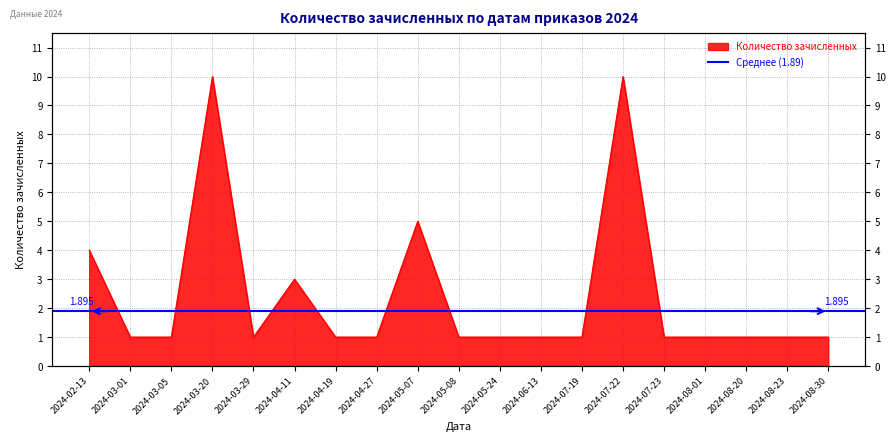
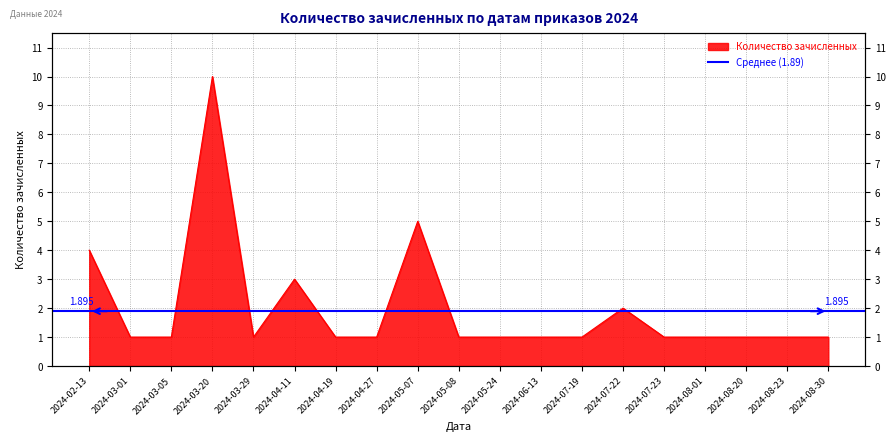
  {
    "2024-02-13": 4,
    "2024-03-01": 1,
    "2024-03-05": 1,
    "2024-03-20": 10,
    "2024-03-29": 1,
    "2024-04-11": 3,
    "2024-04-19": 1,
    "2024-04-27": 1,
    "2024-05-07": 5,
    "2024-05-08": 1,
    "2024-05-24": 1,
    "2024-06-13": 1,
    "2024-07-19": 1,
-   "2024-07-22": 10,
+   "2024-07-22": 2,
    "2024-07-23": 1,
    "2024-08-01": 1,
    "2024-08-20": 1,
    "2024-08-23": 1,
    "2024-08-30": 1
  }
